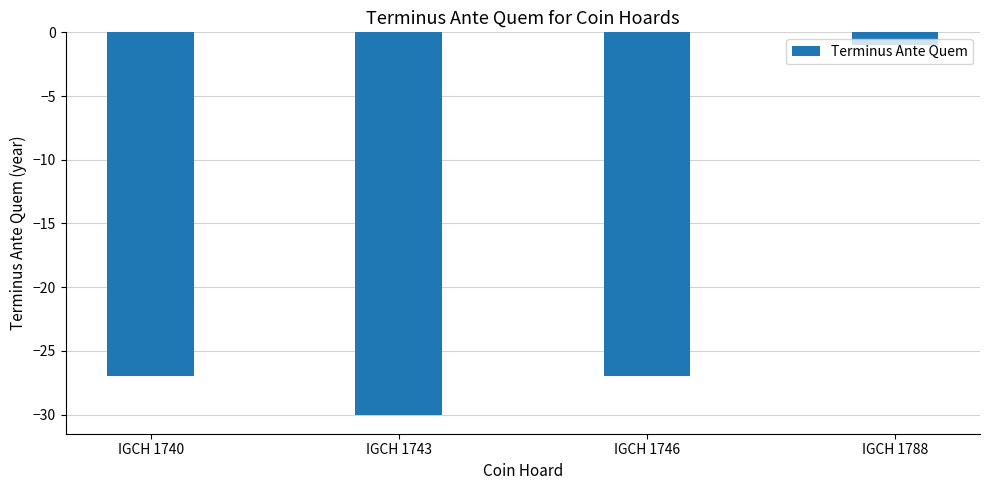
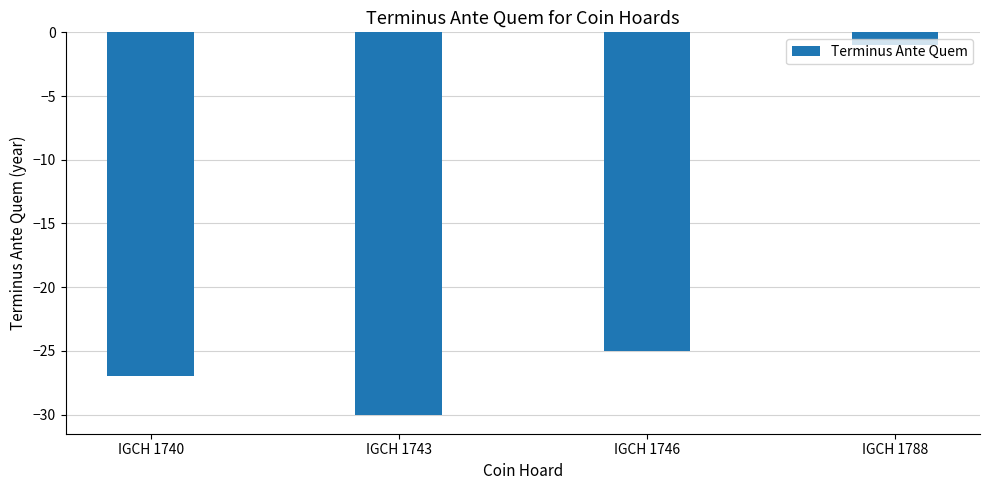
  {
    "IGCH 1740": -27,
    "IGCH 1743": -30,
-   "IGCH 1746": -27
+   "IGCH 1746": -25
  }
